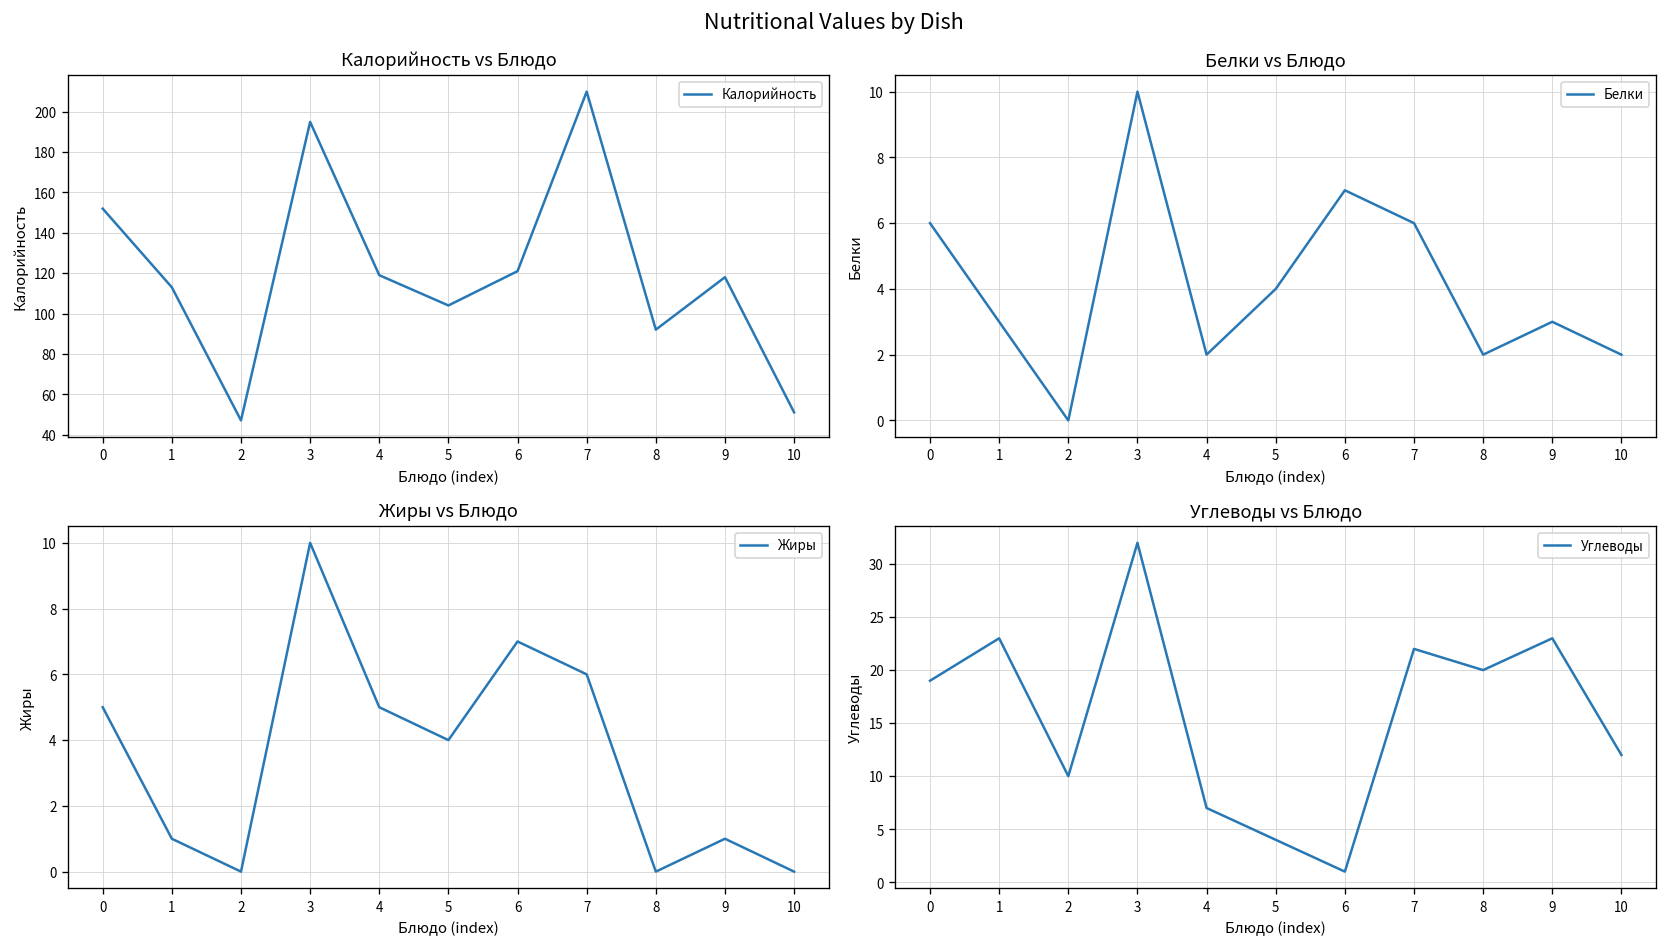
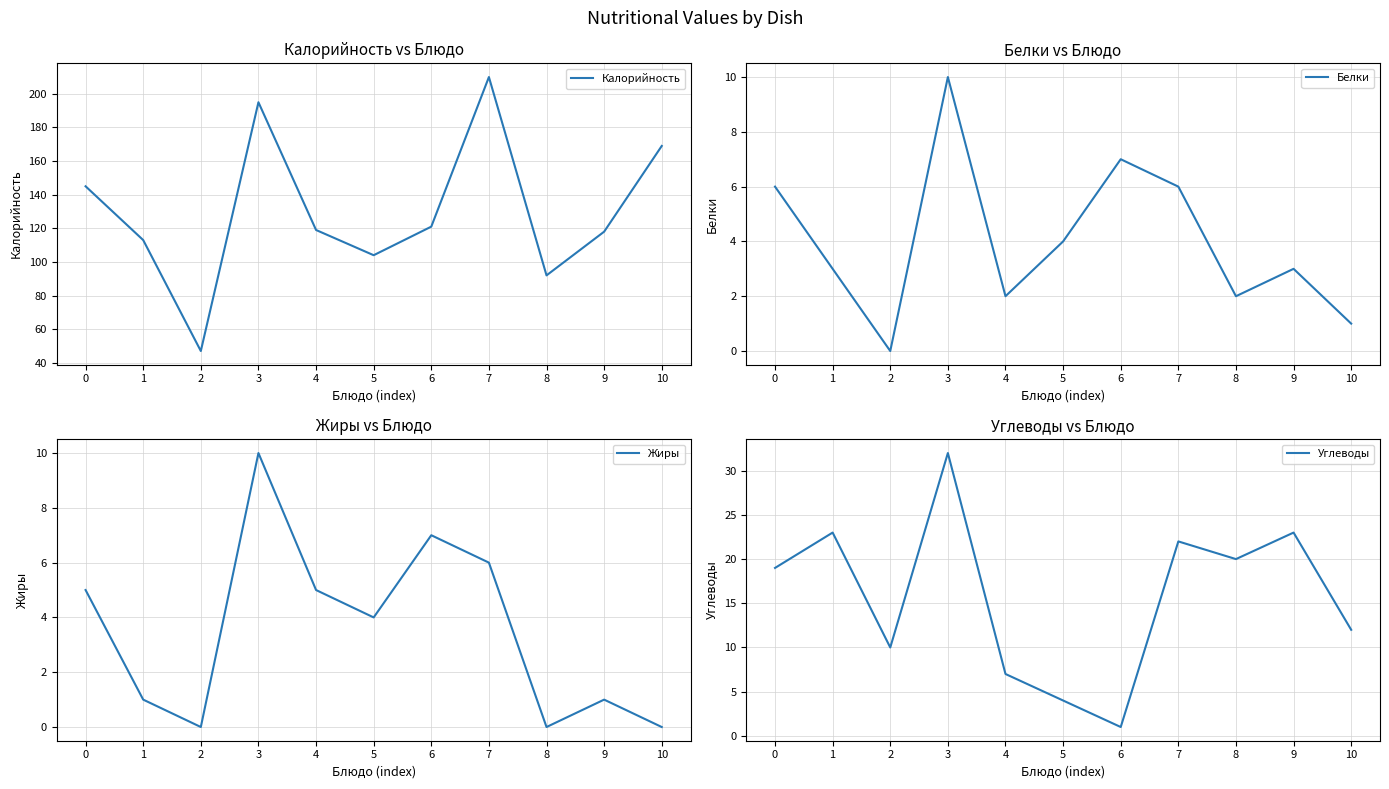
  {
    "Калорийность vs Блюдо": {
-     "0": 152,
+     "0": 145,
      "1": 113,
      "2": 47,
      "3": 195,
      "4": 119,
      "5": 104,
      "6": 121,
      "7": 210,
      "8": 92,
      "9": 118,
-     "10": 51
+     "10": 169
    },
    "Белки vs Блюдо": {
      "0": 6,
      "1": 3,
      "2": 0,
      "3": 10,
      "4": 2,
      "5": 4,
      "6": 7,
      "7": 6,
      "8": 2,
      "9": 3,
-     "10": 2
+     "10": 1
    },
    "Жиры vs Блюдо": {
      "0": 5.0,
      "1": 1.0,
      "2": 0.0,
      "3": 10.0,
      "4": 5.0,
      "5": 4.0,
      "6": 7.0,
      "7": 6.0,
      "8": 0.0,
      "9": 1.0,
      "10": 0.0
    },
    "Углеводы vs Блюдо": {
      "0": 19,
      "1": 23,
      "2": 10,
      "3": 32,
      "4": 7,
      "5": 4,
      "6": 1,
      "7": 22,
      "8": 20,
      "9": 23,
      "10": 12
    }
  }
